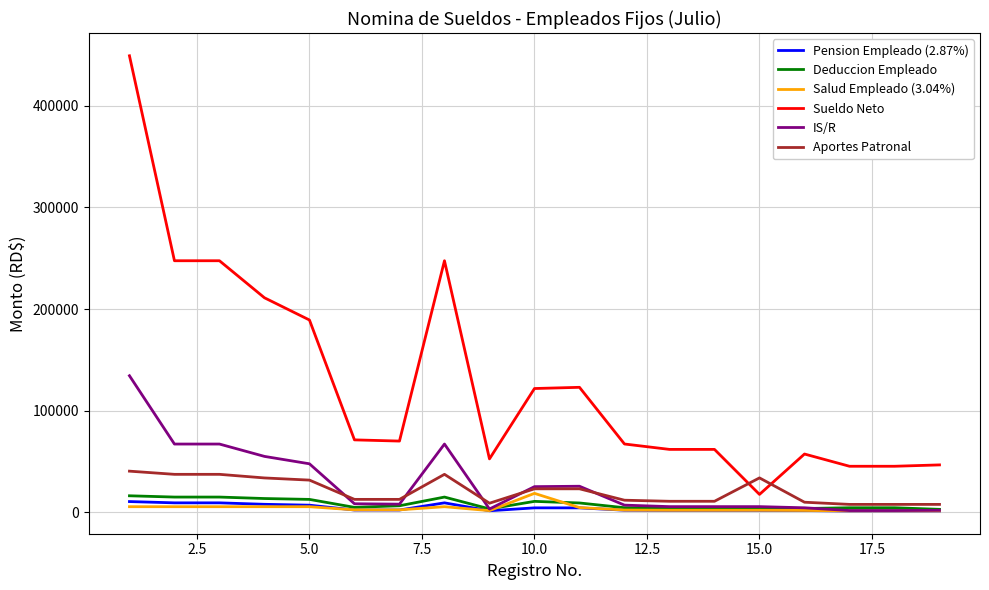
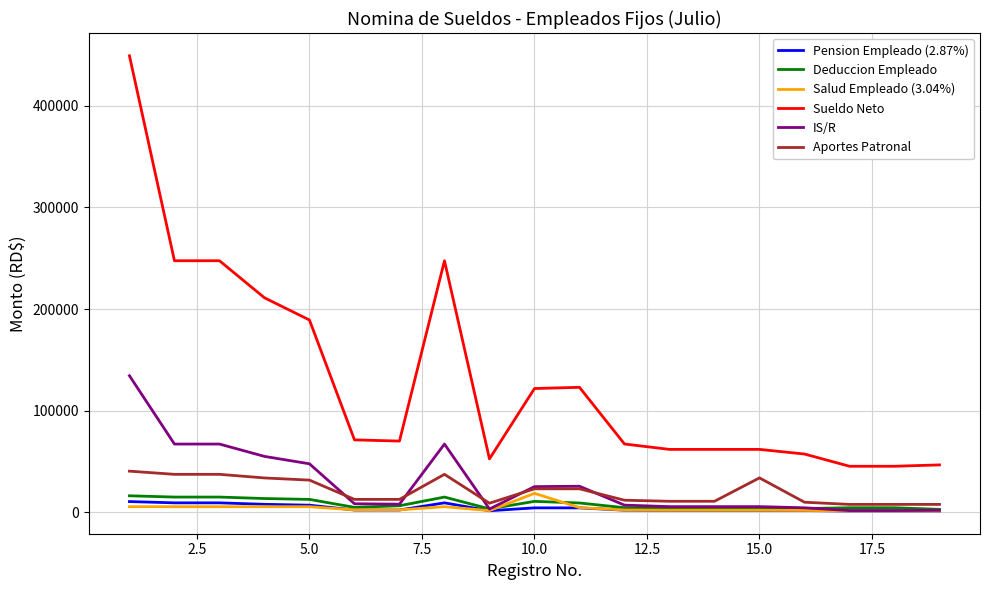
  {
    "Pension Empleado (2.87%)": {
      "10.0": 5000
    },
    "Deduccion Empleado": {
      "5.0": 13000,
      "10.0": 11000
    },
    "Salud Empleado (3.04%)": {
      "10.0": 19000
    },
    "Sueldo Neto": {
      "5.0": 189000,
      "10.0": 122000,
-     "15.0": 18000
+     "15.0": 62000
    },
    "IS/R": {
      "5.0": 48000
    },
    "Aportes Patronal": {
      "5.0": 32000,
      "15.0": 34000
    }
  }
